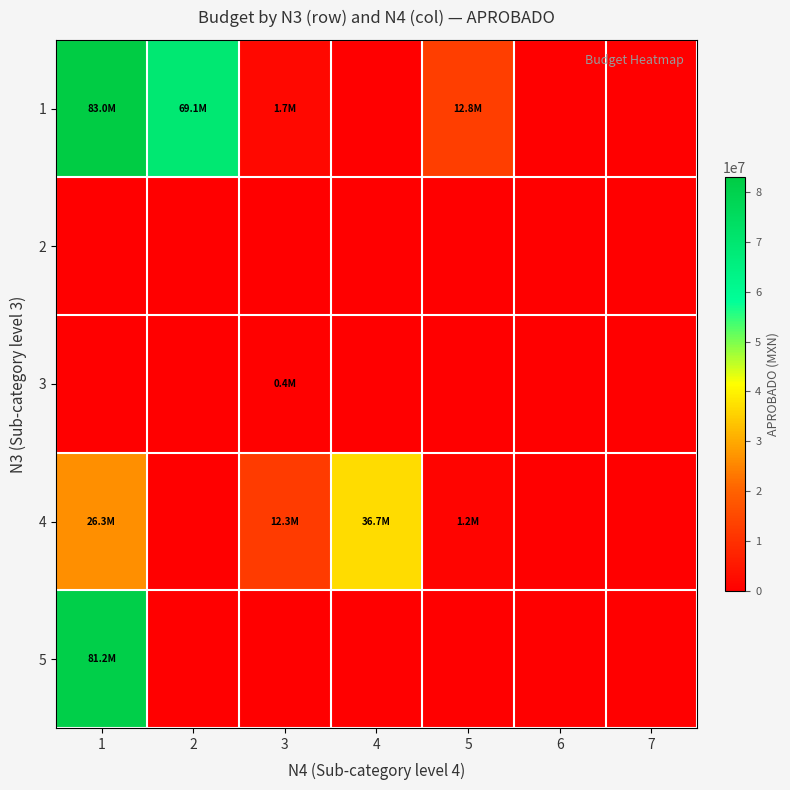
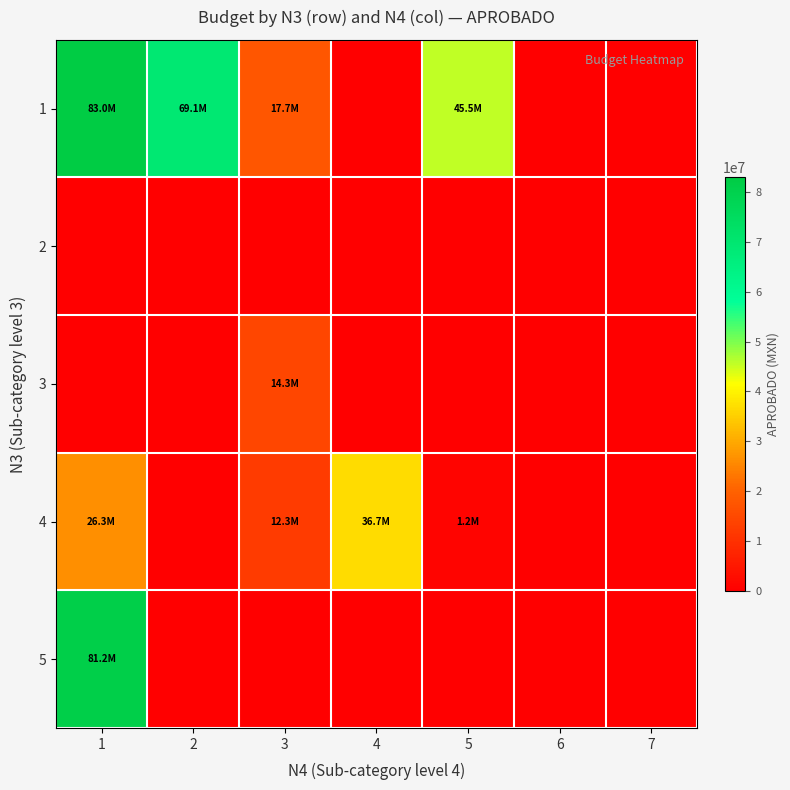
  {
    "1": {
      "1": "83.0M",
      "2": "69.1M",
-     "3": "1.7M",
-     "5": "12.8M"
+     "3": "17.7M",
+     "5": "45.5M"
    },
    "3": {
-     "3": "0.4M"
+     "3": "14.3M"
    },
    "4": {
      "1": "26.3M",
      "3": "12.3M",
      "4": "36.7M",
      "5": "1.2M"
    },
    "5": {
      "1": "81.2M"
    }
  }
